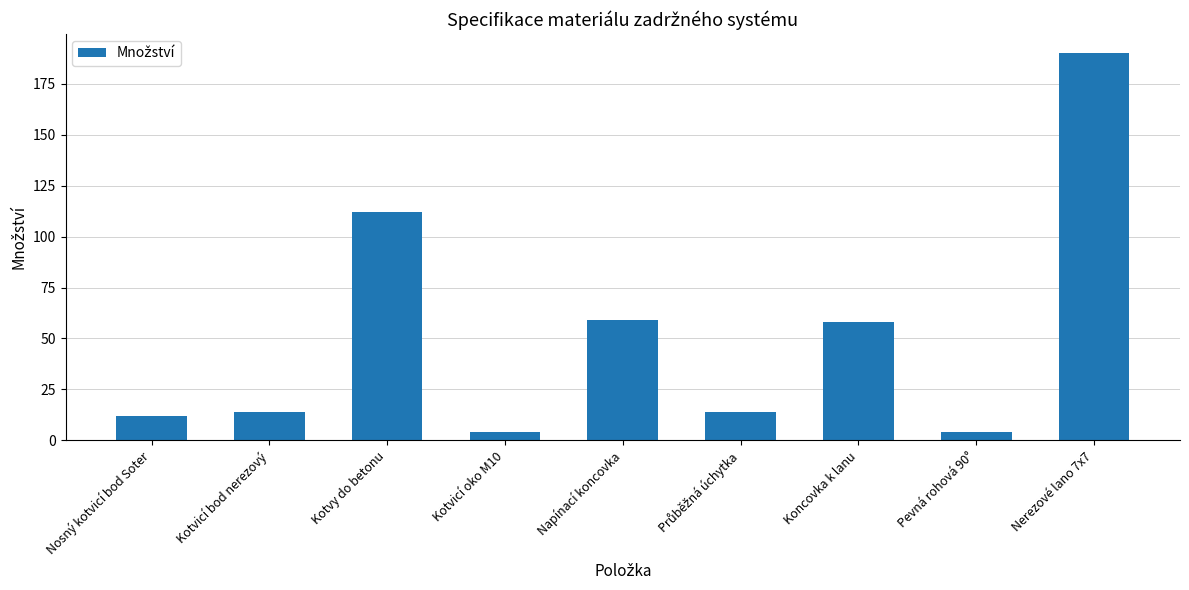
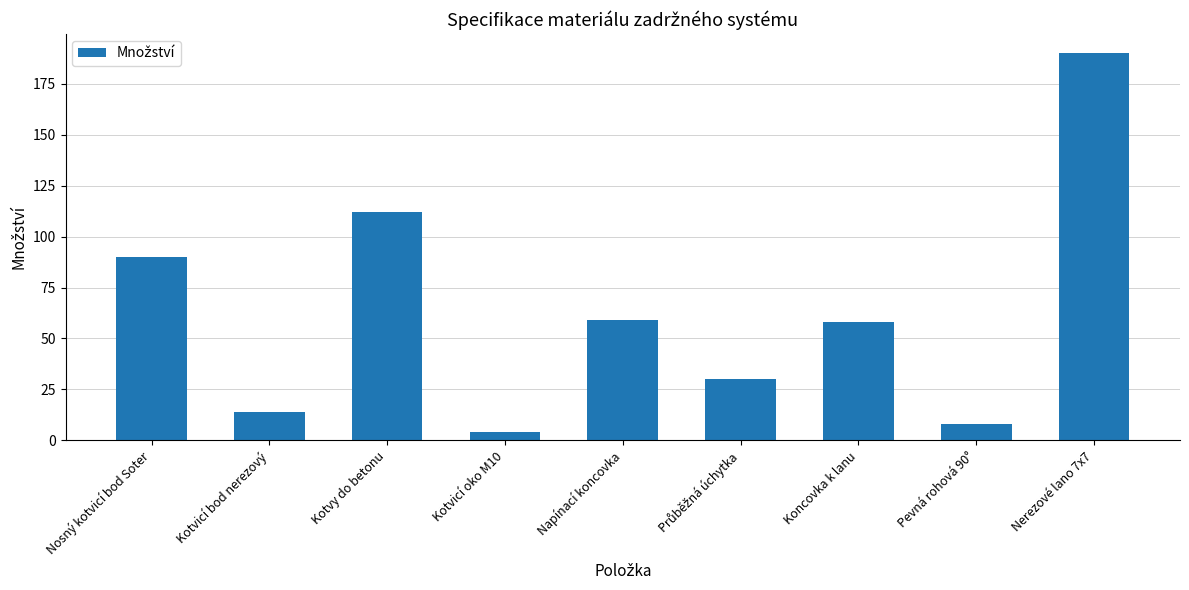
  {
-   "Nosný kotvicí bod Soter": 12,
+   "Nosný kotvicí bod Soter": 90,
    "Kotvicí bod nerezový": 14,
    "Kotvy do betonu": 112,
    "Kotvicí oko M10": 4,
    "Napínací koncovka": 59,
-   "Průběžná úchytka": 14,
+   "Průběžná úchytka": 30,
    "Koncovka k lanu": 58,
-   "Pevná rohová 90°": 4,
+   "Pevná rohová 90°": 8,
    "Nerezové lano 7x7": 190
  }
